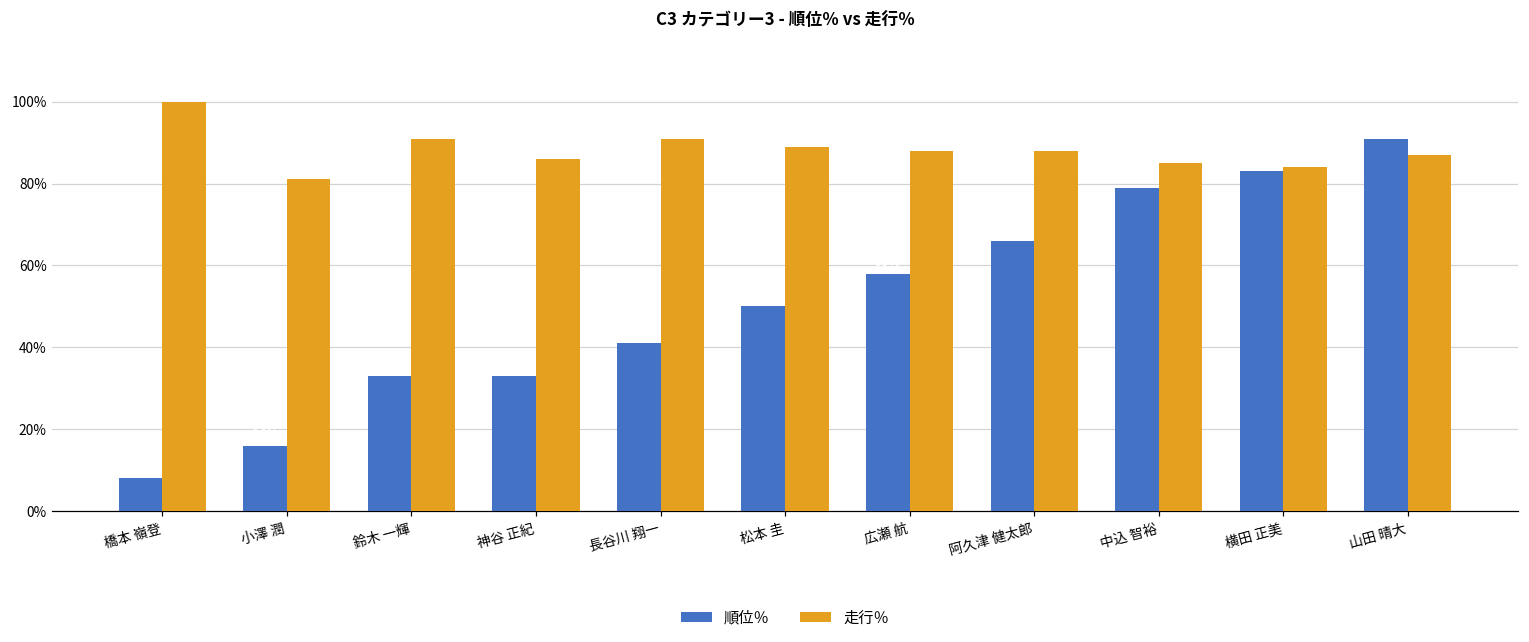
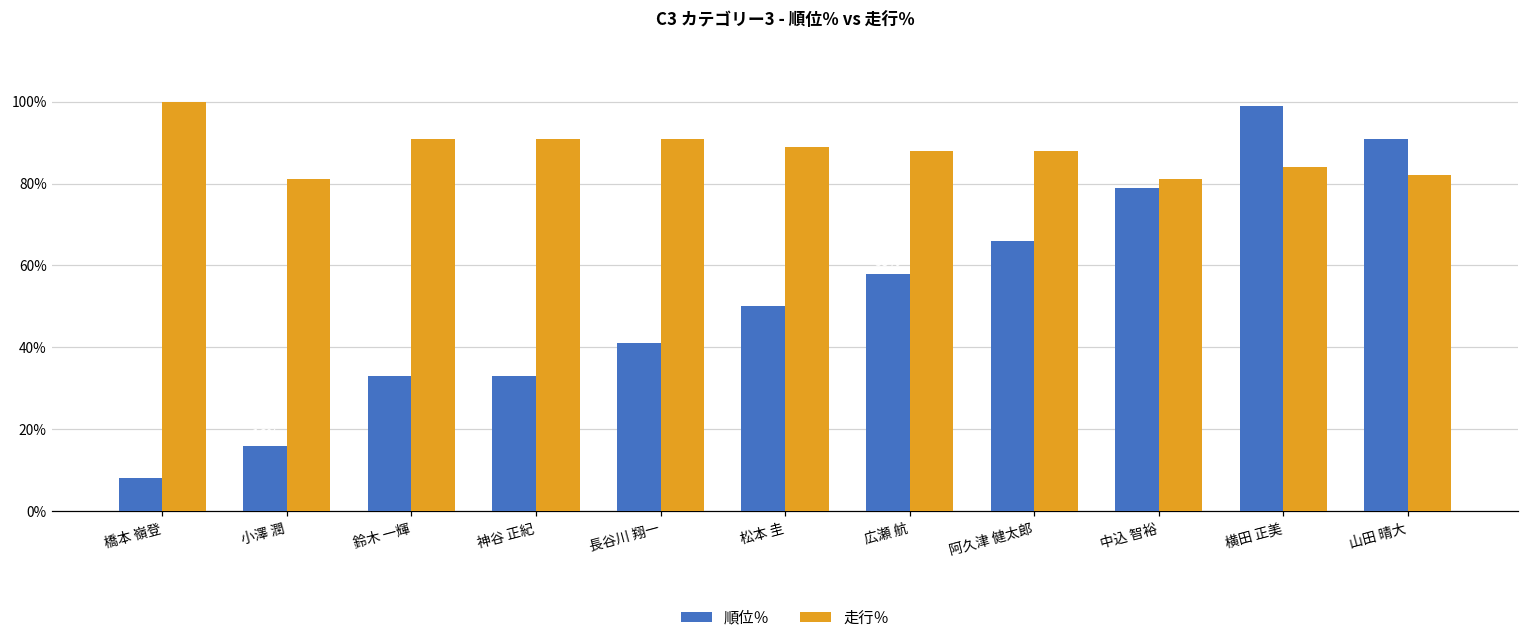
  {
    "順位％": {
      "橋本 嶺登": "8%",
      "小澤 潤": "16%",
      "鈴木 一輝": "33%",
      "神谷 正紀": "33%",
      "長谷川 翔一": "41%",
      "松本 圭": "50%",
      "広瀬 航": "58%",
      "阿久津 健太郎": "66%",
      "中込 智裕": "79%",
-     "横田 正美": "83%",
+     "横田 正美": "99%",
      "山田 晴大": "91%"
    },
    "走行％": {
      "橋本 嶺登": "100%",
      "小澤 潤": "81%",
      "鈴木 一輝": "91%",
-     "神谷 正紀": "86%",
+     "神谷 正紀": "91%",
      "長谷川 翔一": "91%",
      "松本 圭": "89%",
      "広瀬 航": "88%",
      "阿久津 健太郎": "88%",
-     "中込 智裕": "85%",
+     "中込 智裕": "81%",
      "横田 正美": "84%",
-     "山田 晴大": "87%"
+     "山田 晴大": "82%"
    }
  }
